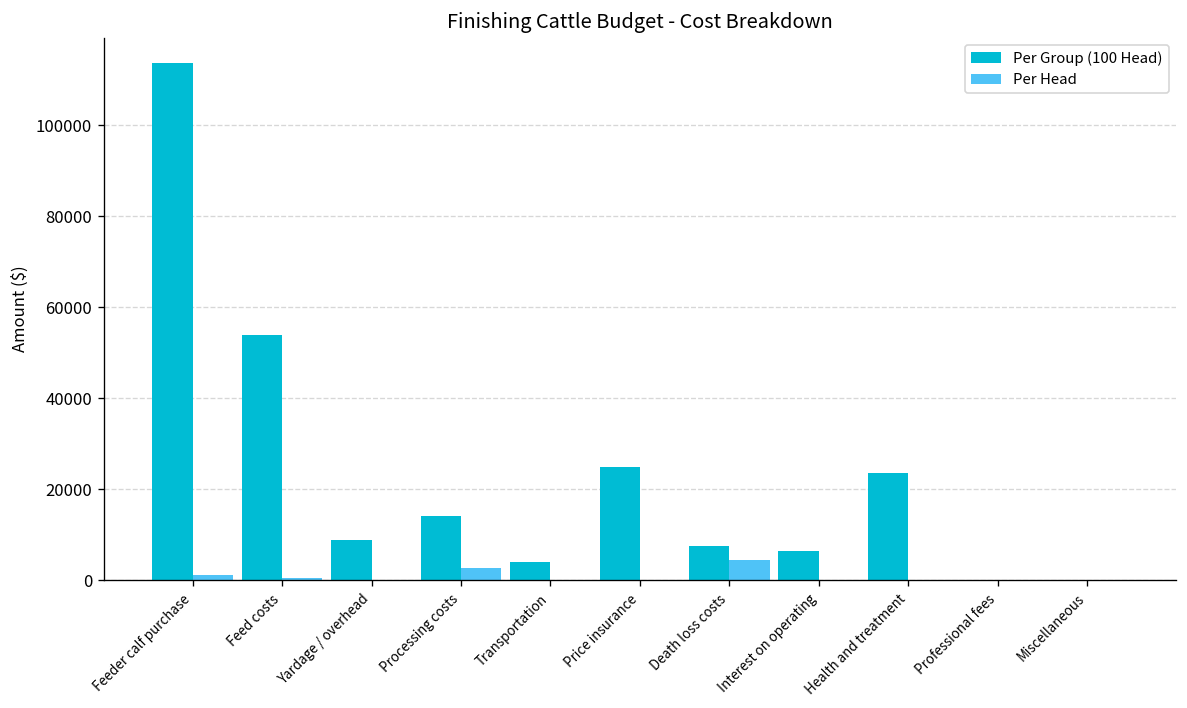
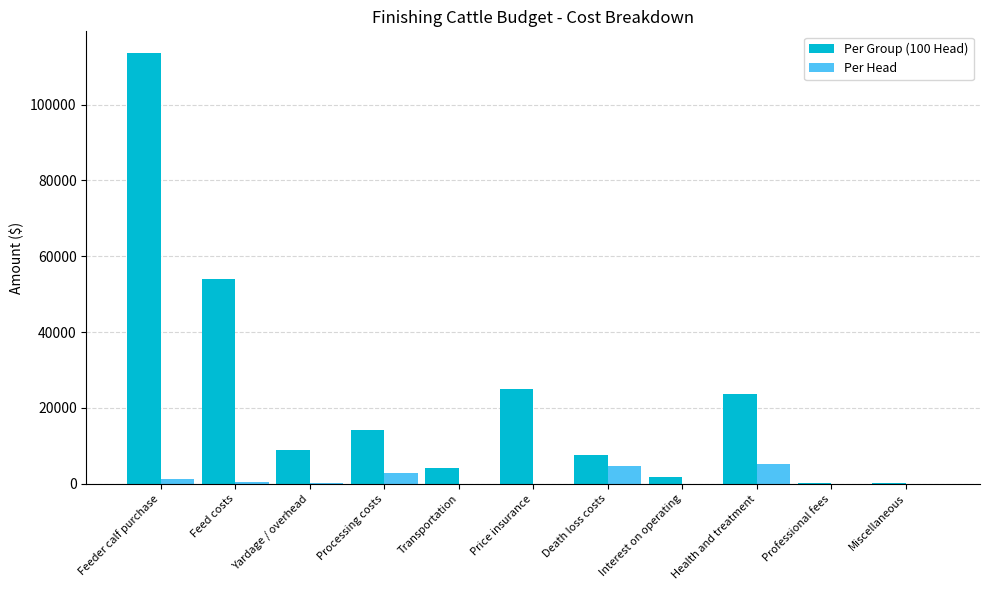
  {
    "Per Group (100 Head)": {
      "Feeder calf purchase": 114000,
      "Feed costs": 54000,
      "Yardage / overhead": 9000,
      "Processing costs": 14000,
      "Transportation": 4000,
      "Price insurance": 25000,
      "Death loss costs": 8000,
-     "Interest on operating": 6000,
+     "Interest on operating": 2000,
      "Health and treatment": 24000
    },
    "Per Head": {
      "Feeder calf purchase": 1000,
      "Processing costs": 3000,
      "Death loss costs": 5000,
-     "Health and treatment": 0
+     "Health and treatment": 5000
    }
  }
